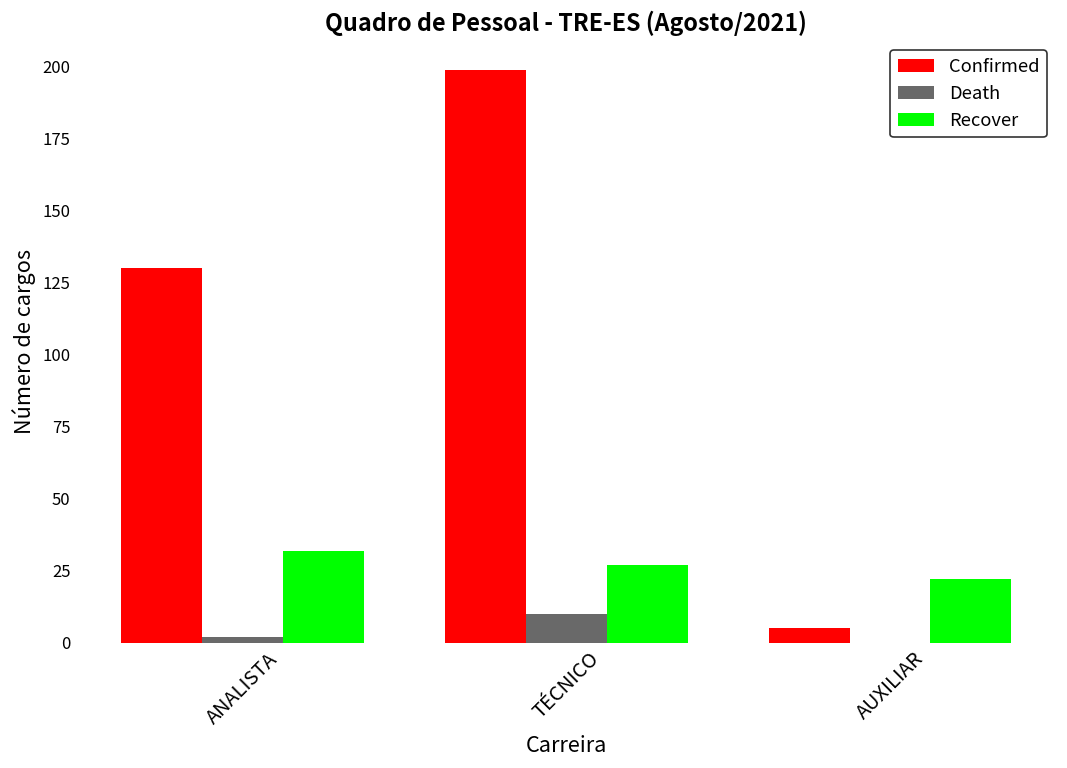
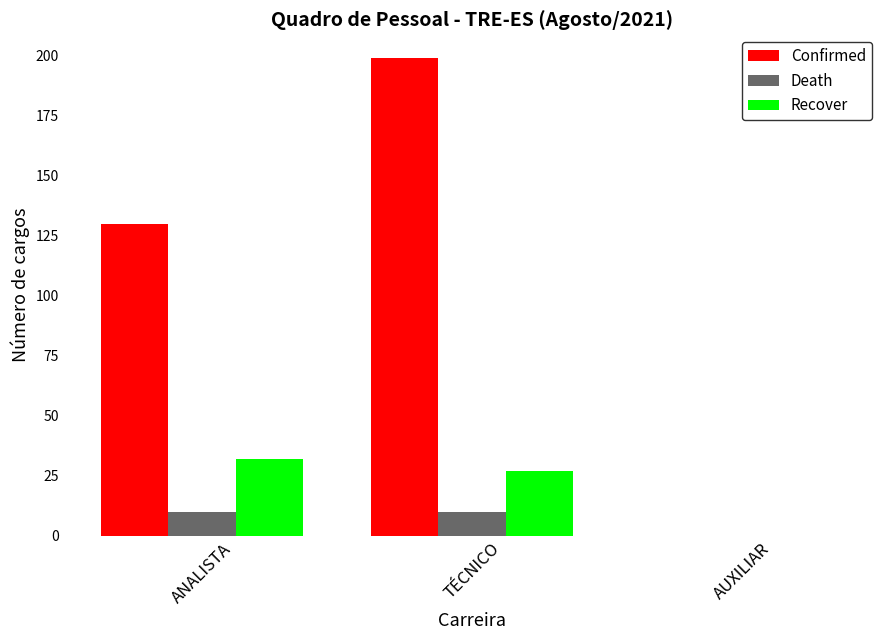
  {
    "Confirmed": {
      "ANALISTA": 130,
      "TÉCNICO": 199,
-     "AUXILIAR": 5
+     "AUXILIAR": 0
    },
    "Death": {
-     "ANALISTA": 2,
+     "ANALISTA": 10,
      "TÉCNICO": 10,
      "AUXILIAR": 0
    },
    "Recover": {
      "ANALISTA": 32,
      "TÉCNICO": 27,
-     "AUXILIAR": 22
+     "AUXILIAR": 0
    }
  }
